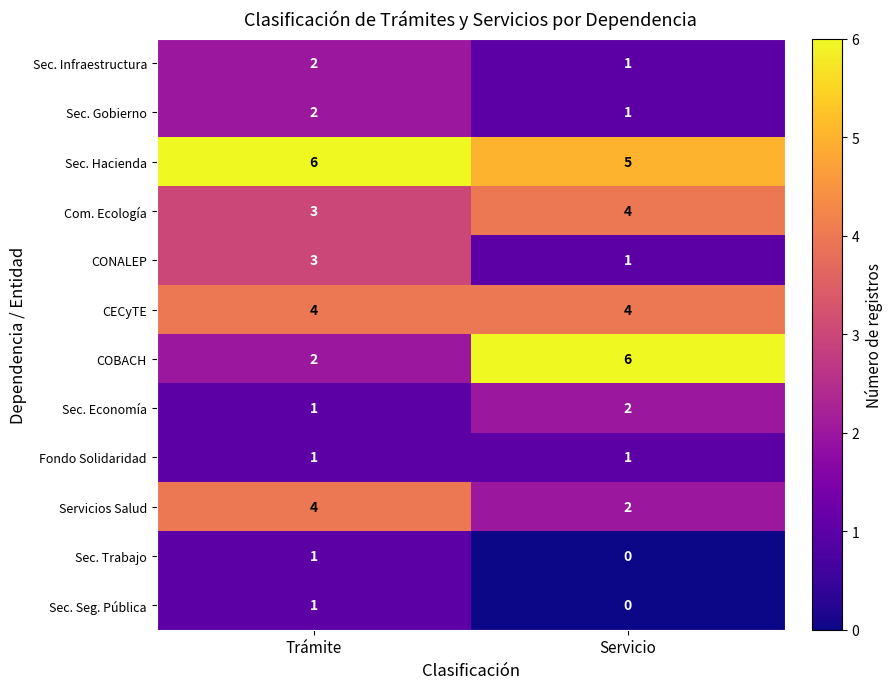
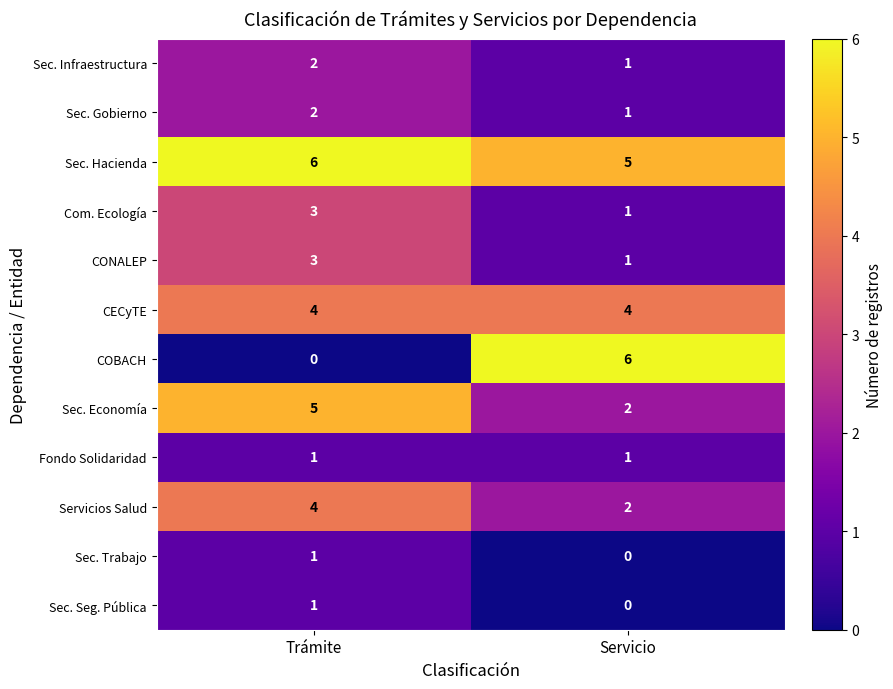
  {
    "Sec. Infraestructura": {
      "Trámite": 2,
      "Servicio": 1
    },
    "Sec. Gobierno": {
      "Trámite": 2,
      "Servicio": 1
    },
    "Sec. Hacienda": {
      "Trámite": 6,
      "Servicio": 5
    },
    "Com. Ecología": {
      "Trámite": 3,
-     "Servicio": 4
+     "Servicio": 1
    },
    "CONALEP": {
      "Trámite": 3,
      "Servicio": 1
    },
    "CECyTE": {
      "Trámite": 4,
      "Servicio": 4
    },
    "COBACH": {
-     "Trámite": 2,
+     "Trámite": 0,
      "Servicio": 6
    },
    "Sec. Economía": {
-     "Trámite": 1,
+     "Trámite": 5,
      "Servicio": 2
    },
    "Fondo Solidaridad": {
      "Trámite": 1,
      "Servicio": 1
    },
    "Servicios Salud": {
      "Trámite": 4,
      "Servicio": 2
    },
    "Sec. Trabajo": {
      "Trámite": 1,
      "Servicio": 0
    },
    "Sec. Seg. Pública": {
      "Trámite": 1,
      "Servicio": 0
    }
  }
